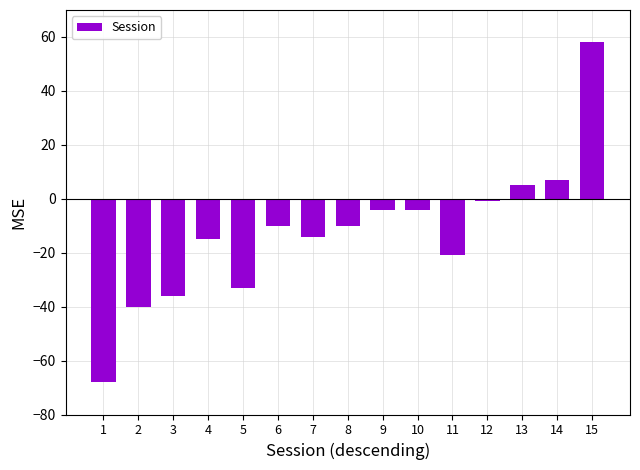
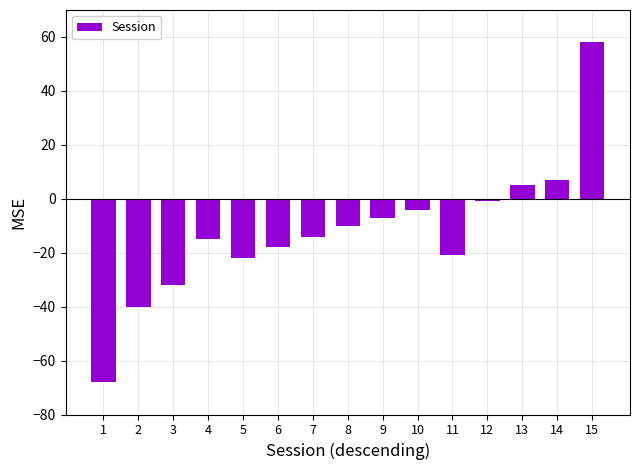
  {
    "1": -68,
    "2": -40,
-   "3": -36,
+   "3": -32,
    "4": -15,
-   "5": -33,
-   "6": -10,
+   "5": -22,
+   "6": -18,
    "7": -14,
    "8": -10,
-   "9": -4,
+   "9": -7,
    "10": -4,
    "11": -21,
    "12": -1,
    "13": 5,
    "14": 7,
    "15": 58
  }
